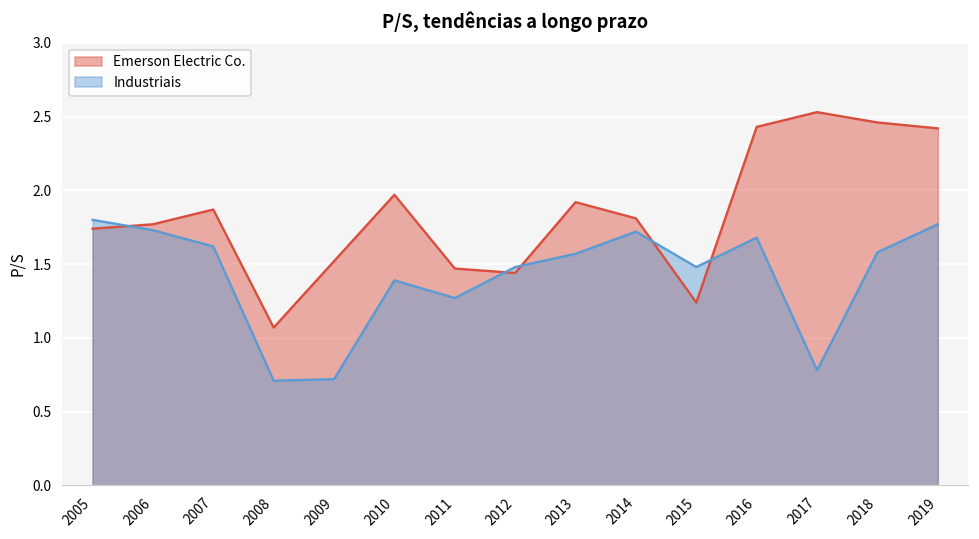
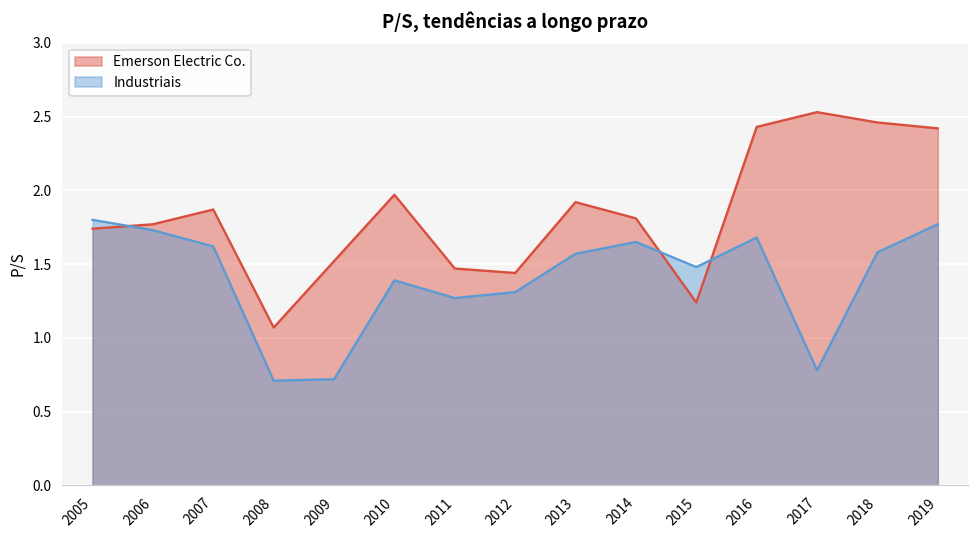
  {
    "Emerson Electric Co.": {
      "2005": 1.74,
      "2006": 1.77,
      "2007": 1.87,
      "2008": 1.07,
      "2009": 1.52,
      "2010": 1.97,
      "2011": 1.47,
      "2012": 1.44,
      "2013": 1.92,
      "2014": 1.81,
      "2015": 1.24,
      "2016": 2.43,
      "2017": 2.53,
      "2018": 2.46,
      "2019": 2.42
    },
    "Industriais": {
      "2005": 1.80,
      "2006": 1.73,
      "2007": 1.62,
      "2008": 0.71,
      "2009": 0.72,
      "2010": 1.39,
      "2011": 1.27,
-     "2012": 1.48,
+     "2012": 1.31,
      "2013": 1.57,
-     "2014": 1.72,
+     "2014": 1.65,
      "2015": 1.48,
      "2016": 1.68,
      "2017": 0.78,
      "2018": 1.58,
      "2019": 1.77
    }
  }
